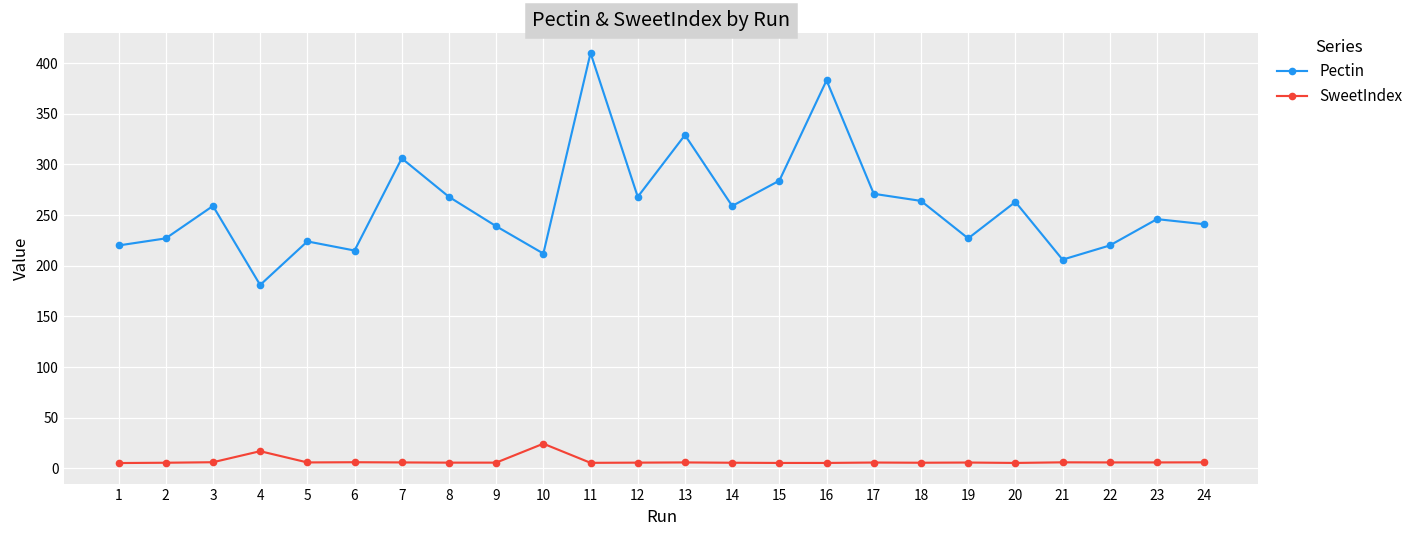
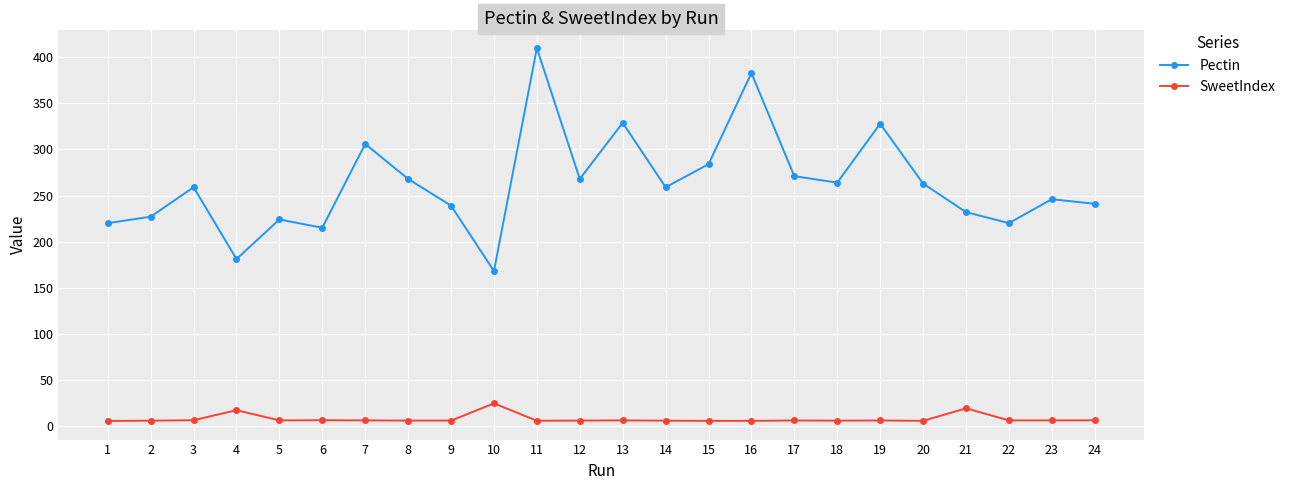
  {
    "Pectin": {
      "1": 220,
      "2": 230,
      "3": 260,
      "4": 180,
      "5": 220,
      "6": 220,
      "7": 310,
      "8": 270,
      "9": 240,
-     "10": 210,
+     "10": 170,
      "11": 410,
      "12": 270,
      "13": 330,
      "14": 260,
      "15": 280,
      "16": 380,
      "17": 270,
      "18": 260,
-     "19": 230,
+     "19": 330,
      "20": 260,
-     "21": 210,
+     "21": 230,
      "22": 220,
      "23": 250,
      "24": 240
    },
    "SweetIndex": {
      "1": 10,
      "2": 10,
      "3": 10,
      "4": 20,
      "5": 10,
      "6": 10,
      "7": 10,
      "8": 10,
      "9": 10,
      "10": 20,
      "11": 10,
      "12": 10,
      "13": 10,
      "14": 10,
      "15": 10,
      "16": 10,
      "17": 10,
      "18": 10,
      "19": 10,
      "20": 10,
-     "21": 10,
+     "21": 20,
      "22": 10,
      "23": 10,
      "24": 10
    }
  }
